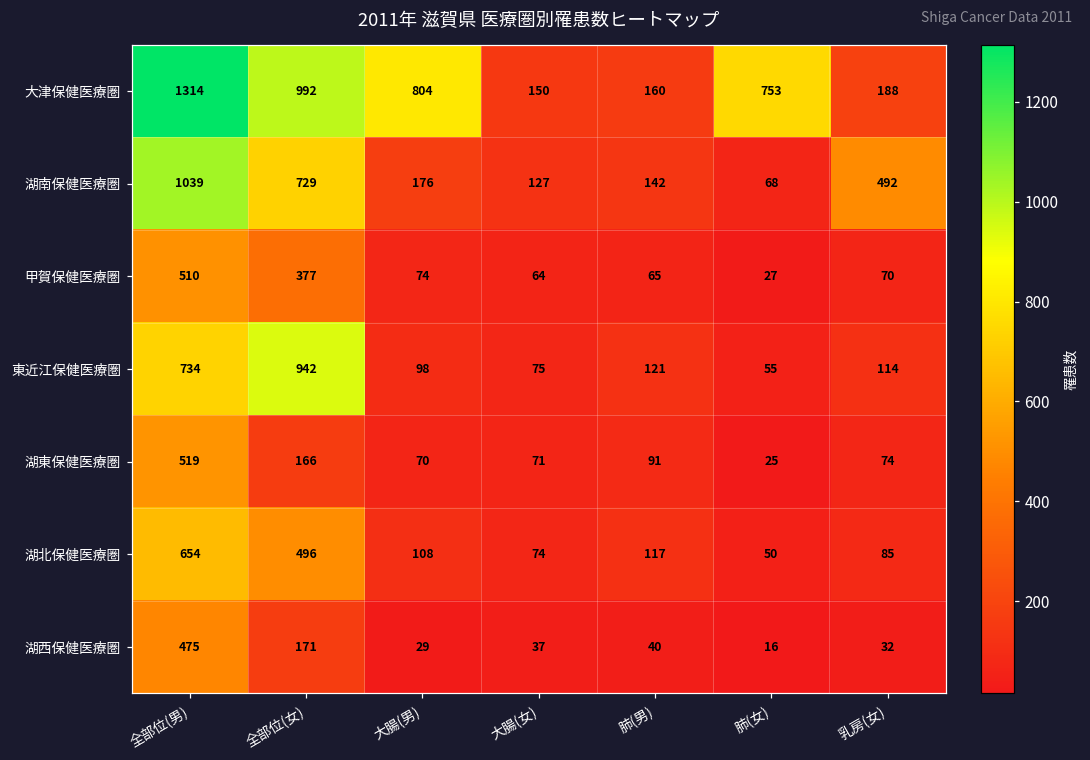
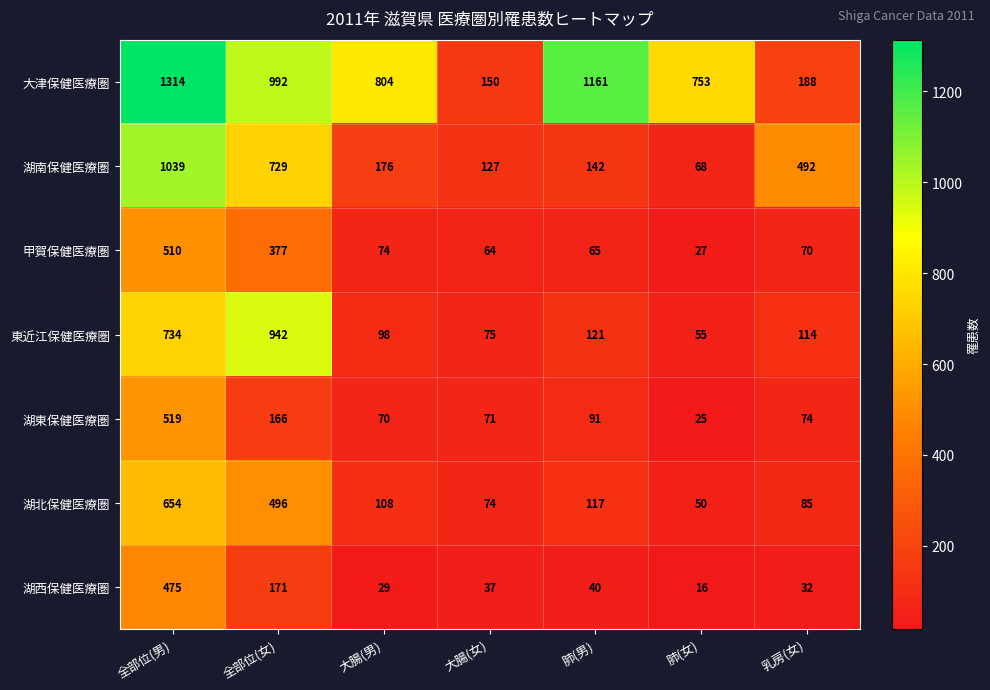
  {
    "大津保健医療圏": {
      "全部位(男)": 1314,
      "全部位(女)": 992,
      "大腸(男)": 804,
      "大腸(女)": 150,
-     "肺(男)": 160,
+     "肺(男)": 1161,
      "肺(女)": 753,
      "乳房(女)": 188
    },
    "湖南保健医療圏": {
      "全部位(男)": 1039,
      "全部位(女)": 729,
      "大腸(男)": 176,
      "大腸(女)": 127,
      "肺(男)": 142,
      "肺(女)": 68,
      "乳房(女)": 492
    },
    "甲賀保健医療圏": {
      "全部位(男)": 510,
      "全部位(女)": 377,
      "大腸(男)": 74,
      "大腸(女)": 64,
      "肺(男)": 65,
      "肺(女)": 27,
      "乳房(女)": 70
    },
    "東近江保健医療圏": {
      "全部位(男)": 734,
      "全部位(女)": 942,
      "大腸(男)": 98,
      "大腸(女)": 75,
      "肺(男)": 121,
      "肺(女)": 55,
      "乳房(女)": 114
    },
    "湖東保健医療圏": {
      "全部位(男)": 519,
      "全部位(女)": 166,
      "大腸(男)": 70,
      "大腸(女)": 71,
      "肺(男)": 91,
      "肺(女)": 25,
      "乳房(女)": 74
    },
    "湖北保健医療圏": {
      "全部位(男)": 654,
      "全部位(女)": 496,
      "大腸(男)": 108,
      "大腸(女)": 74,
      "肺(男)": 117,
      "肺(女)": 50,
      "乳房(女)": 85
    },
    "湖西保健医療圏": {
      "全部位(男)": 475,
      "全部位(女)": 171,
      "大腸(男)": 29,
      "大腸(女)": 37,
      "肺(男)": 40,
      "肺(女)": 16,
      "乳房(女)": 32
    }
  }
